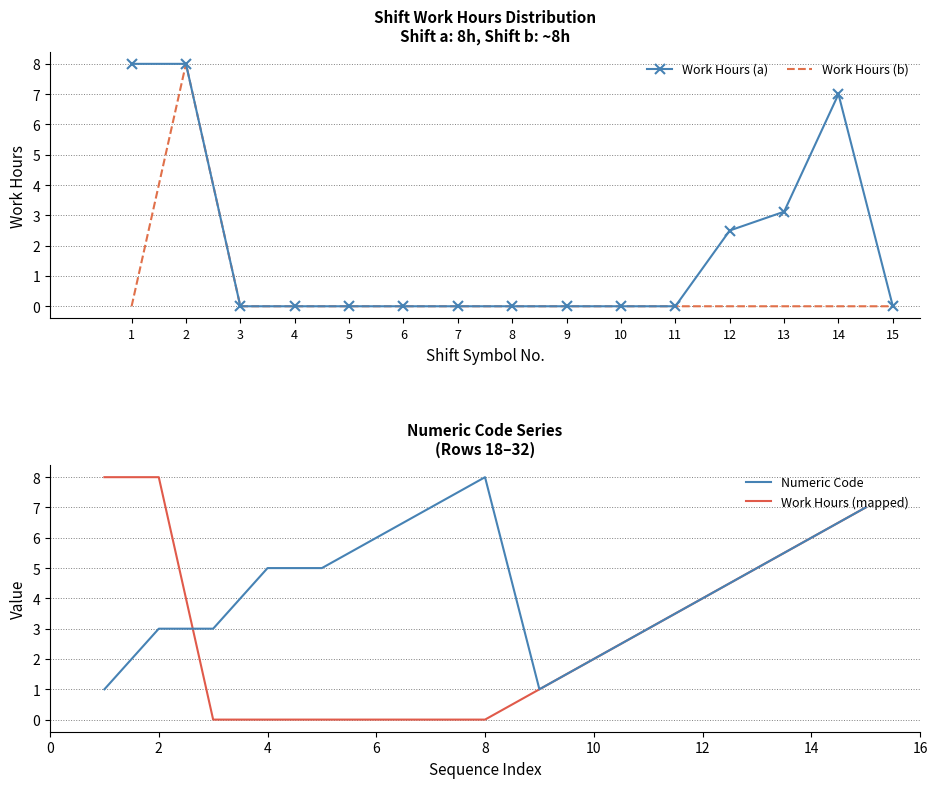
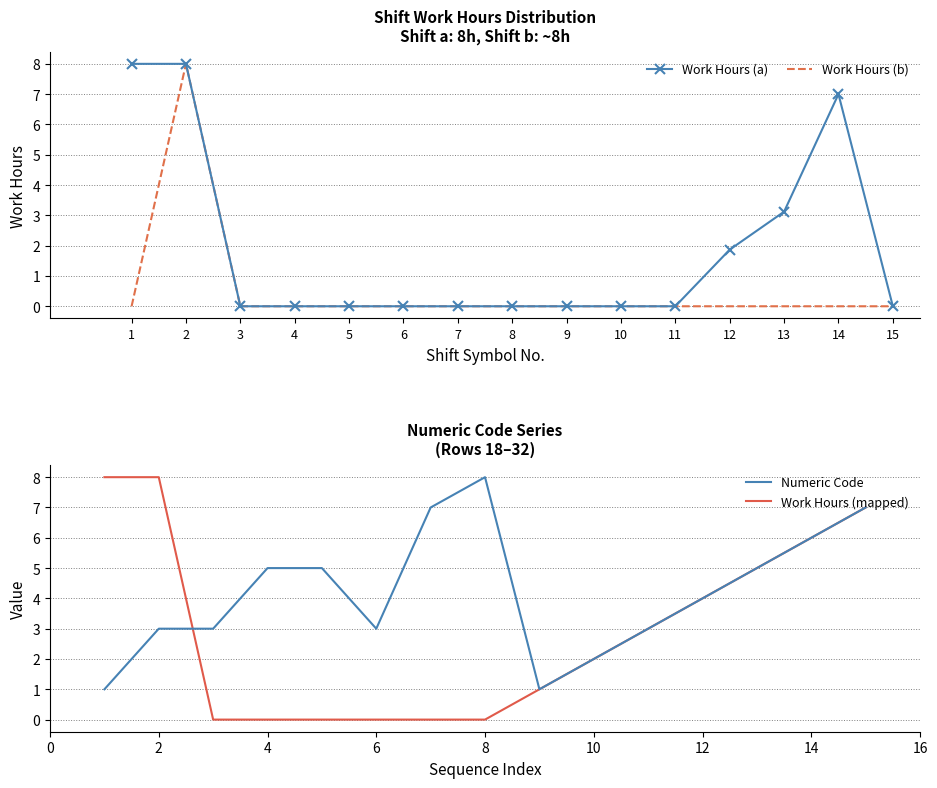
  {
    "Shift Work Hours Distribution Shift a: 8h, Shift b: ~8h": {
      "Work Hours (a)": {
        "1": 8.0,
-       "12": 2.5,
+       "12": 1.9,
        "13": 3.1,
        "14": 7.0
      },
      "Work Hours (b)": {
        "1": 0.0,
        "12": 0.0,
        "13": 0.0,
        "14": 0.0
      }
    },
    "Numeric Code Series (Rows 18–32)": {
      "Numeric Code": {
        "2": 3,
        "4": 5,
-       "6": 6,
+       "6": 3,
        "8": 8
      },
      "Work Hours (mapped)": {
        "2": 8,
        "4": 0,
        "6": 0,
        "8": 0
      }
    }
  }
